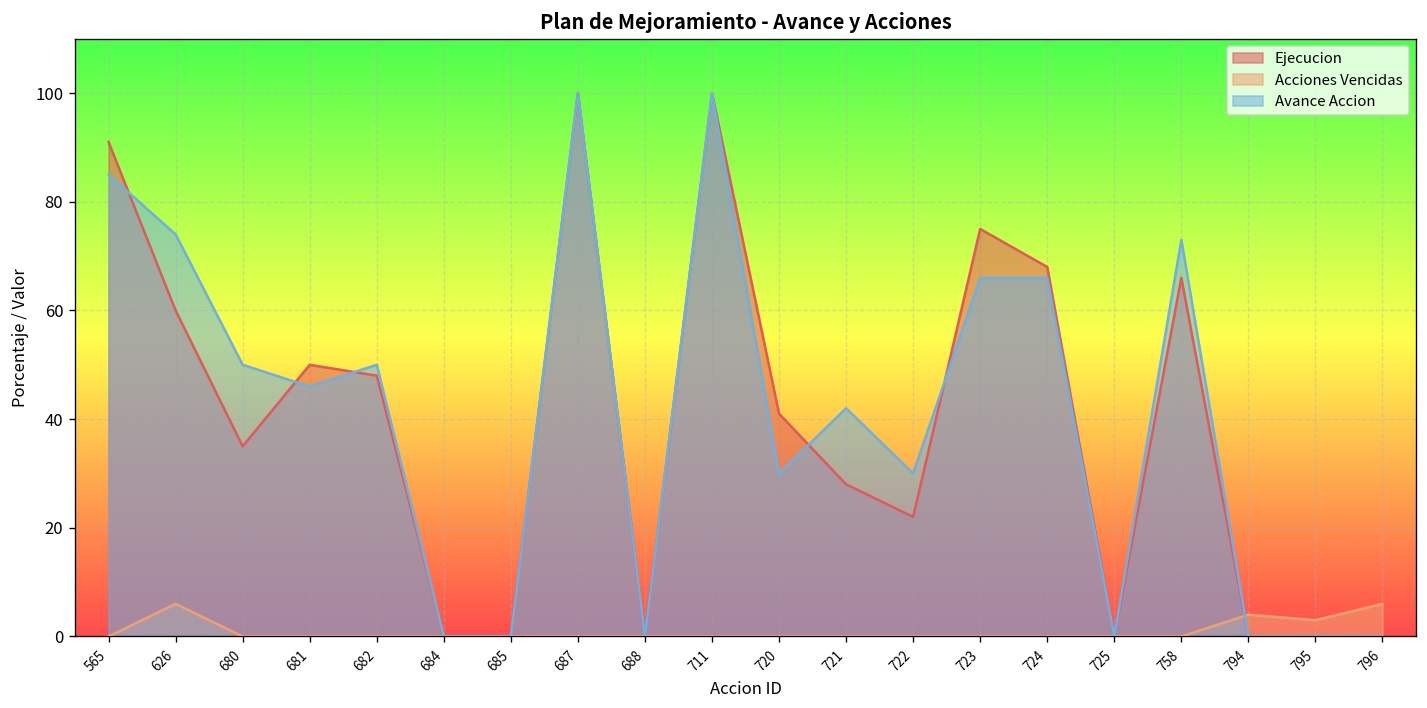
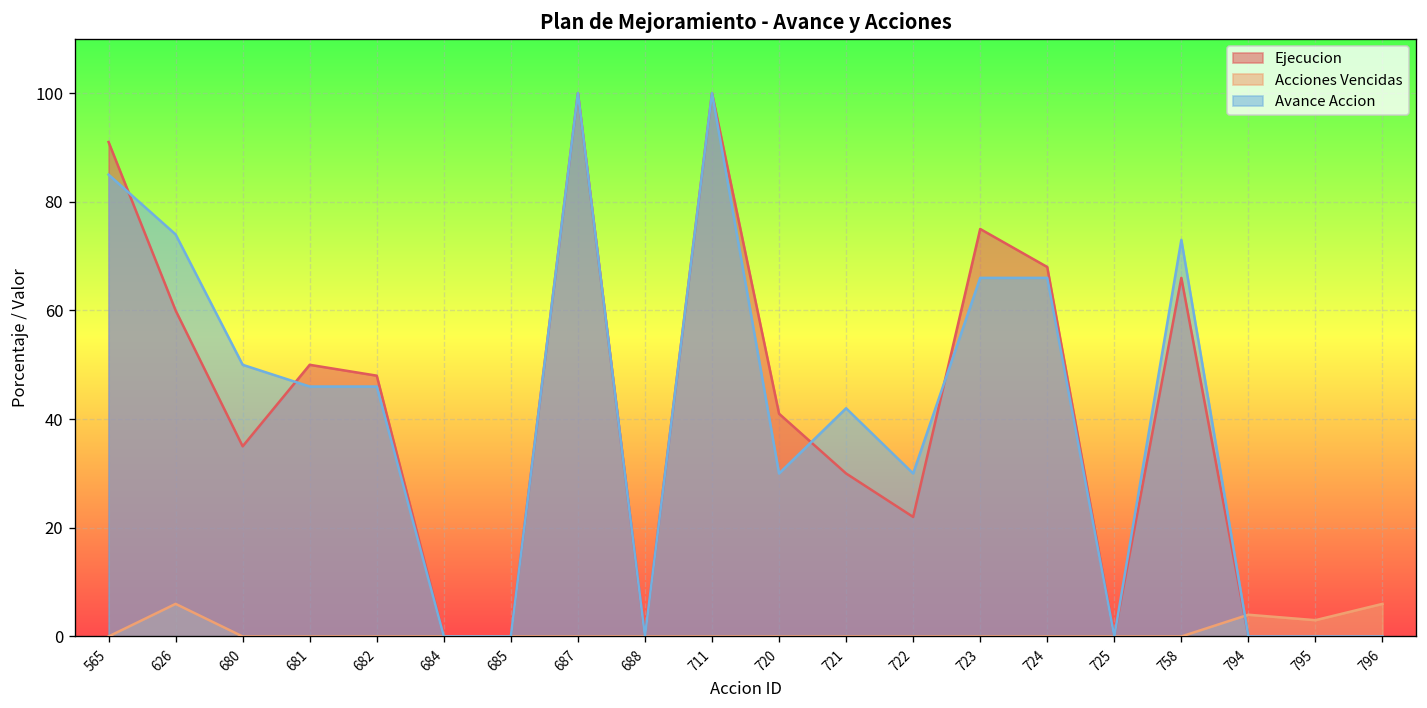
  {
    "Ejecucion": {
      "565": 91,
      "626": 60,
      "680": 35,
      "681": 50,
      "682": 48,
      "720": 41,
-     "721": 28,
+     "721": 30,
      "722": 22,
      "723": 75,
      "724": 68,
      "758": 66
    },
    "Acciones Vencidas": {
      "565": 0,
      "626": 6,
      "680": 0,
      "681": 0,
      "682": 0,
      "687": 0,
      "711": 0,
      "720": 0,
      "721": 0,
      "722": 0,
      "723": 0,
      "724": 0,
      "758": 0,
      "794": 4,
      "795": 3,
      "796": 6
    },
    "Avance Accion": {
      "565": 85,
      "626": 74,
      "680": 50,
      "681": 46,
-     "682": 50,
+     "682": 46,
      "720": 30,
      "721": 42,
      "722": 30,
      "723": 66,
      "724": 66,
      "758": 73
    }
  }
